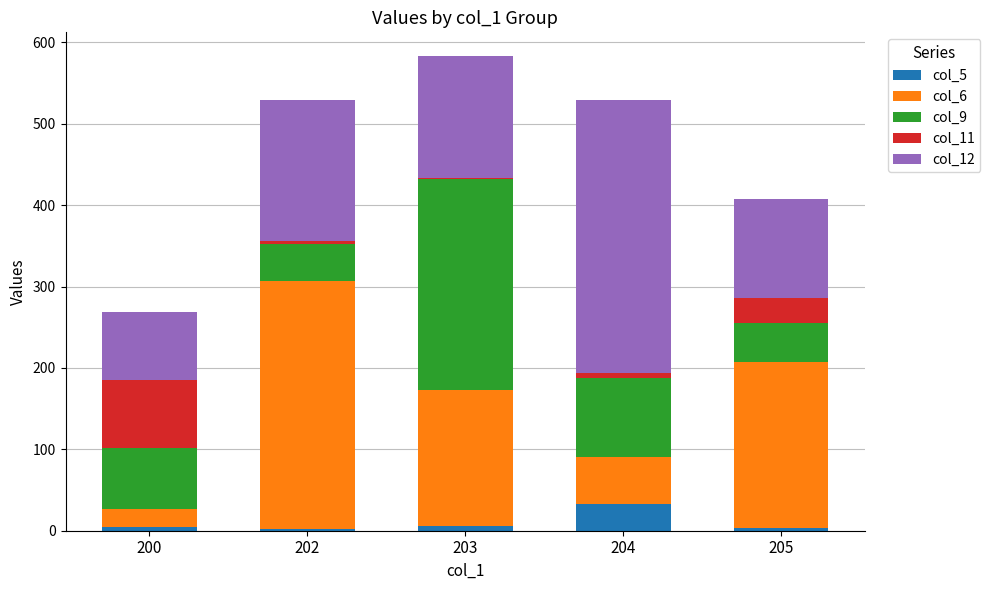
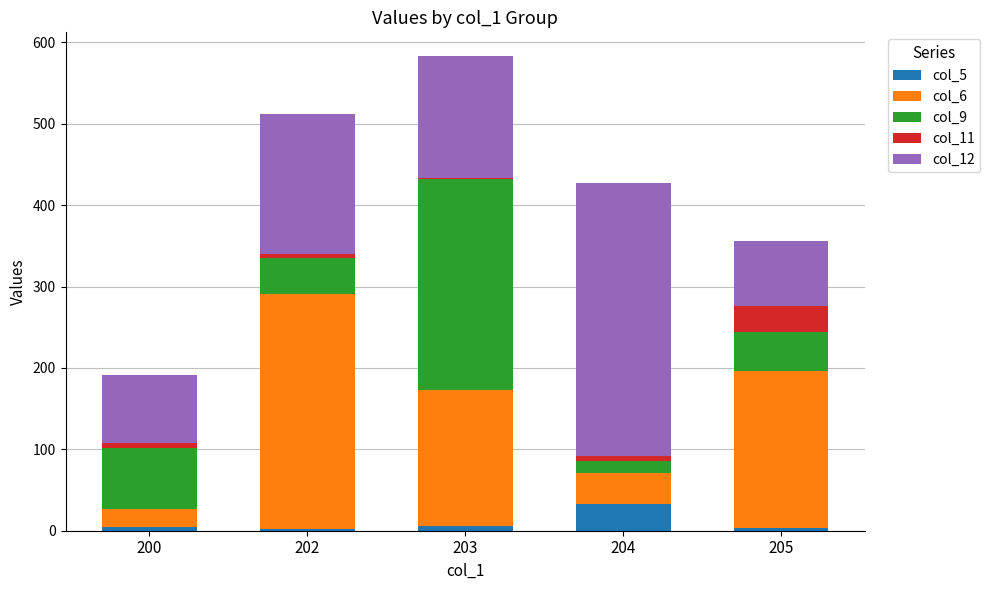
  {
    "col_5": {
      "200": 10,
      "203": 10,
      "204": 30,
      "205": 0
    },
    "col_6": {
      "200": 20,
-     "202": 310,
+     "202": 290,
      "203": 170,
-     "204": 60,
-     "205": 200
+     "204": 40,
+     "205": 190
    },
    "col_9": {
      "200": 70,
      "202": 50,
      "203": 260,
-     "204": 100,
+     "204": 20,
      "205": 50
    },
    "col_11": {
-     "200": 80,
+     "200": 10,
      "202": 0,
      "204": 10,
      "205": 30
    },
    "col_12": {
      "200": 80,
      "202": 170,
      "203": 150,
      "204": 340,
-     "205": 120
+     "205": 80
    }
  }
